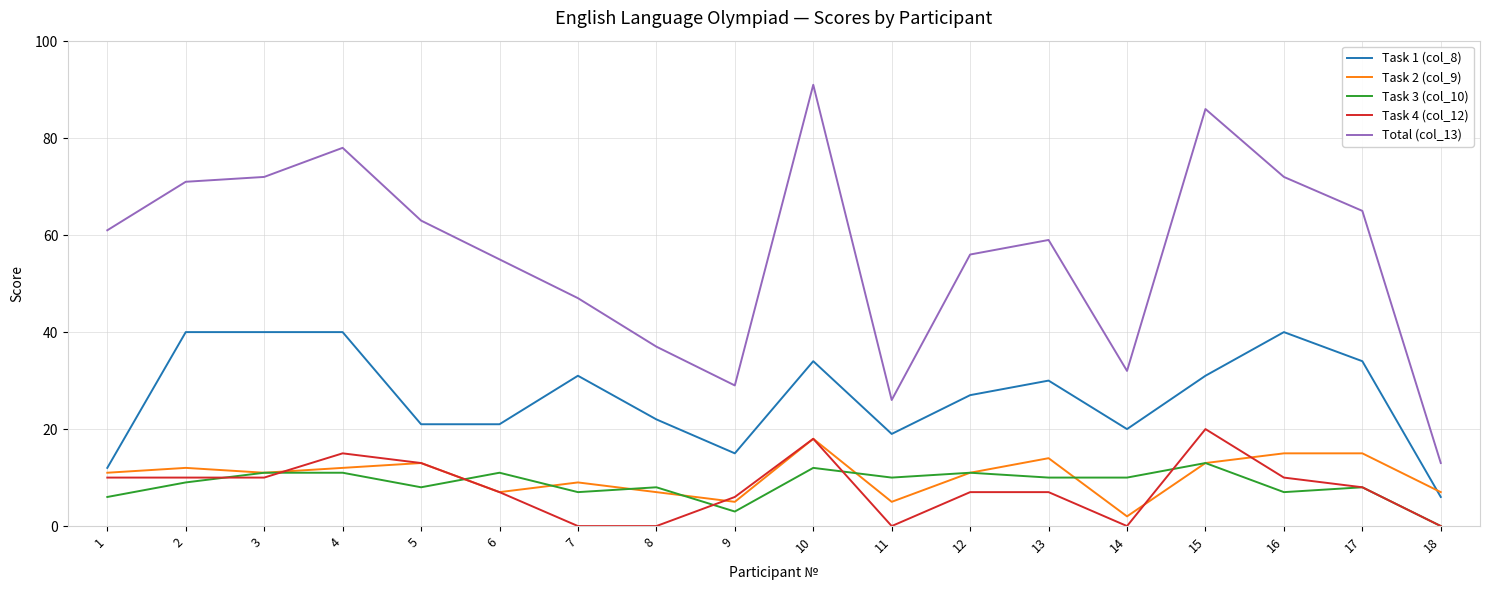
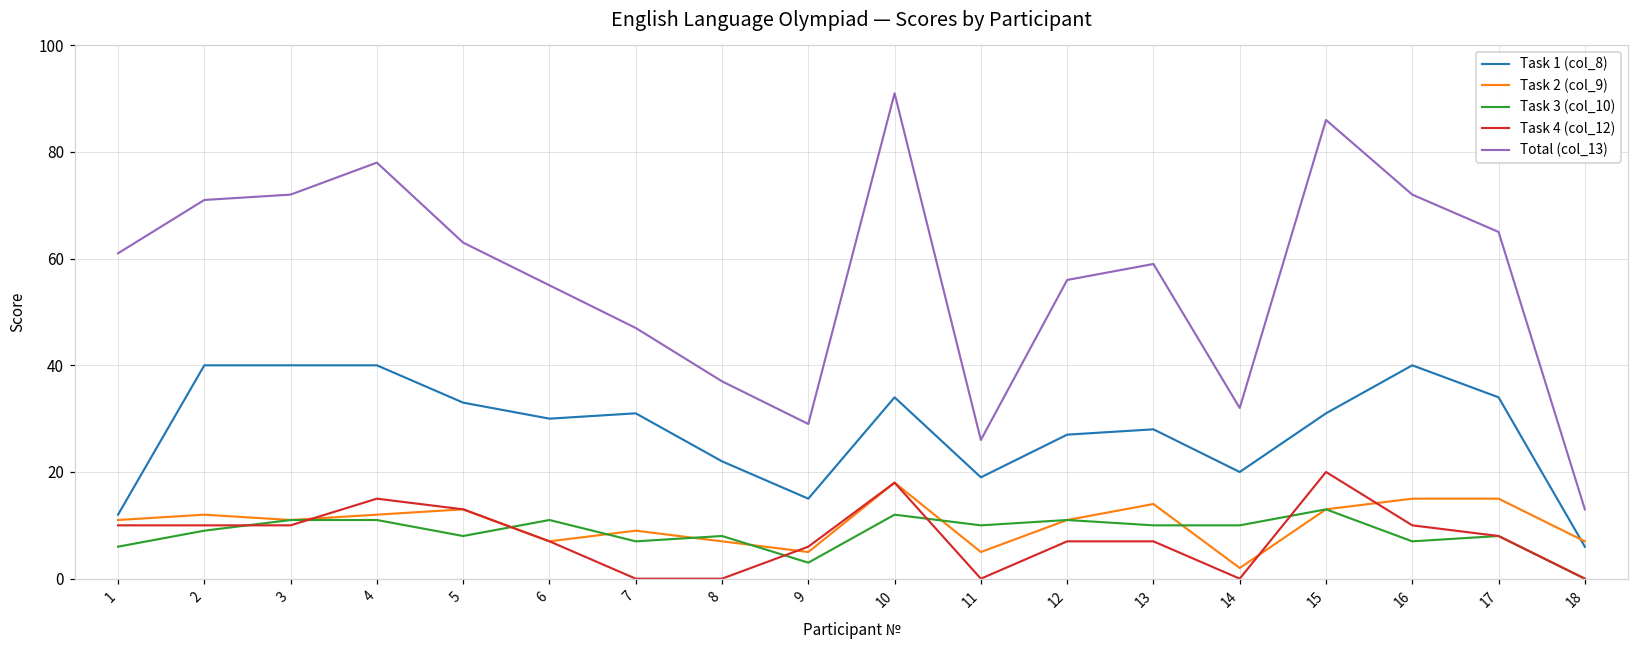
  {
    "Task 1 (col_8)": {
      "1": 12,
      "2": 40,
      "3": 40,
      "4": 40,
-     "5": 21,
-     "6": 21,
+     "5": 33,
+     "6": 30,
      "7": 31,
      "8": 22,
      "9": 15,
      "10": 34,
      "11": 19,
      "12": 27,
-     "13": 30,
+     "13": 28,
      "14": 20,
      "15": 31,
      "16": 40,
      "17": 34,
      "18": 6
    },
    "Task 2 (col_9)": {
      "1": 11,
      "2": 12,
      "4": 12,
      "7": 9,
      "8": 7,
      "9": 5,
      "11": 5,
      "13": 14,
      "14": 2,
      "16": 15,
      "17": 15,
      "18": 7
    },
    "Task 3 (col_10)": {
      "1": 6,
      "2": 9,
      "4": 11,
      "5": 8,
      "6": 11,
      "7": 7,
      "8": 8,
      "9": 3,
      "10": 12,
      "11": 10,
      "13": 10,
      "14": 10,
      "16": 7
    },
    "Task 4 (col_12)": {
      "1": 10,
      "2": 10,
      "3": 10,
      "4": 15,
      "7": 0,
      "8": 0,
      "9": 6,
      "11": 0,
      "12": 7,
      "13": 7,
      "14": 0,
      "15": 20,
      "16": 10
    },
    "Total (col_13)": {
      "1": 61,
      "2": 71,
      "3": 72,
      "4": 78,
      "5": 63,
      "6": 55,
      "7": 47,
      "8": 37,
      "9": 29,
      "10": 91,
      "11": 26,
      "12": 56,
      "13": 59,
      "14": 32,
      "15": 86,
      "16": 72,
      "17": 65,
      "18": 13
    }
  }
